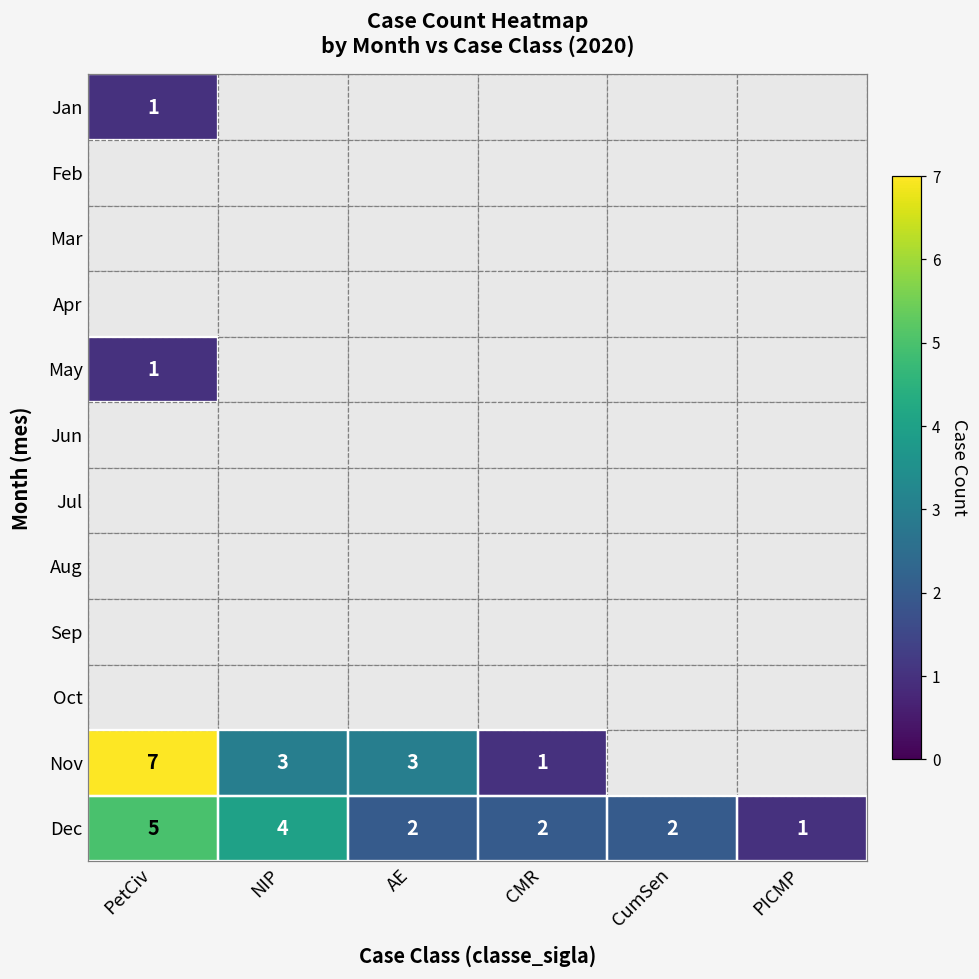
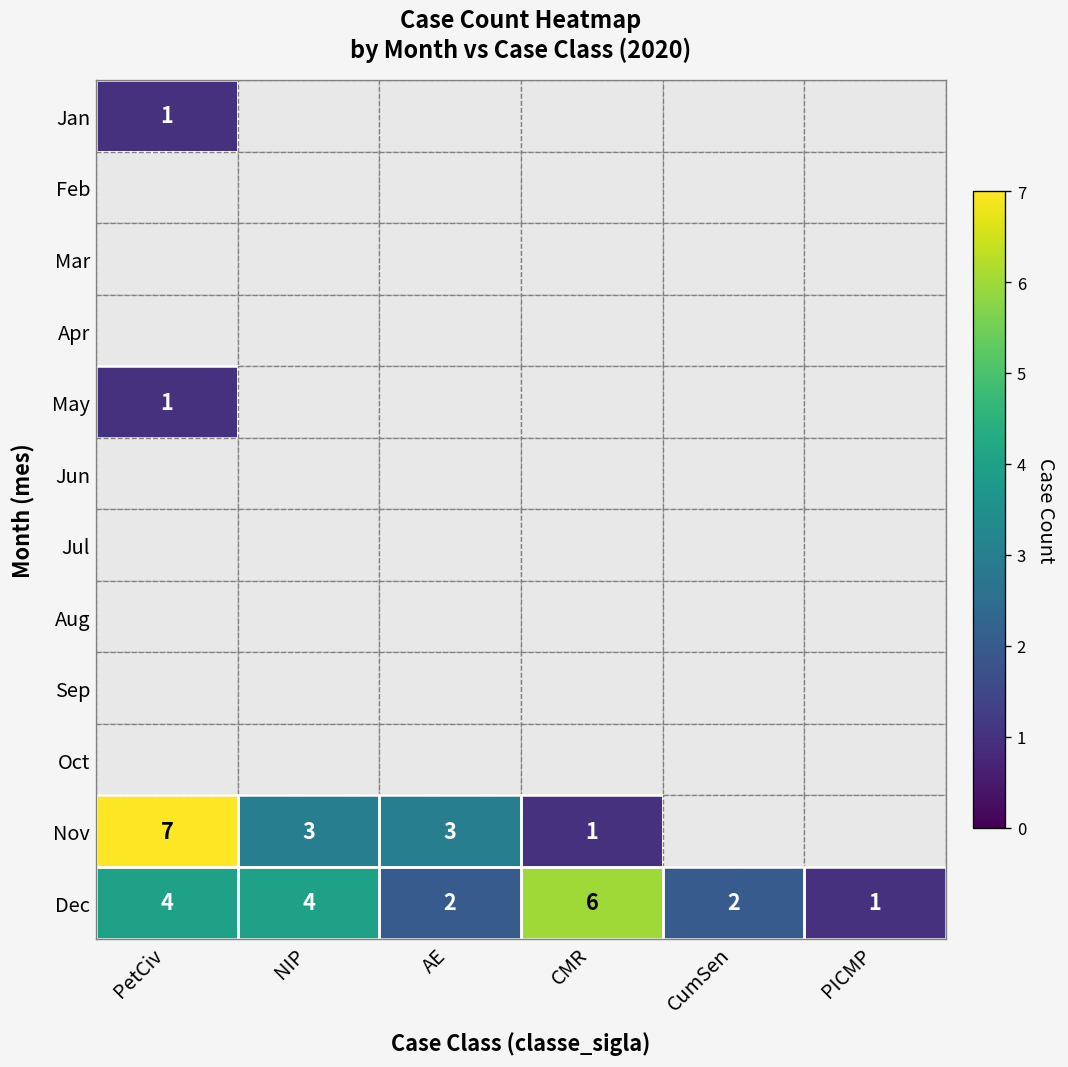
  {
    "Jan": {
      "PetCiv": 1
    },
    "May": {
      "PetCiv": 1
    },
    "Nov": {
      "PetCiv": 7,
      "NIP": 3,
      "AE": 3,
      "CMR": 1
    },
    "Dec": {
-     "PetCiv": 5,
+     "PetCiv": 4,
      "NIP": 4,
      "AE": 2,
-     "CMR": 2,
+     "CMR": 6,
      "CumSen": 2,
      "PICMP": 1
    }
  }
